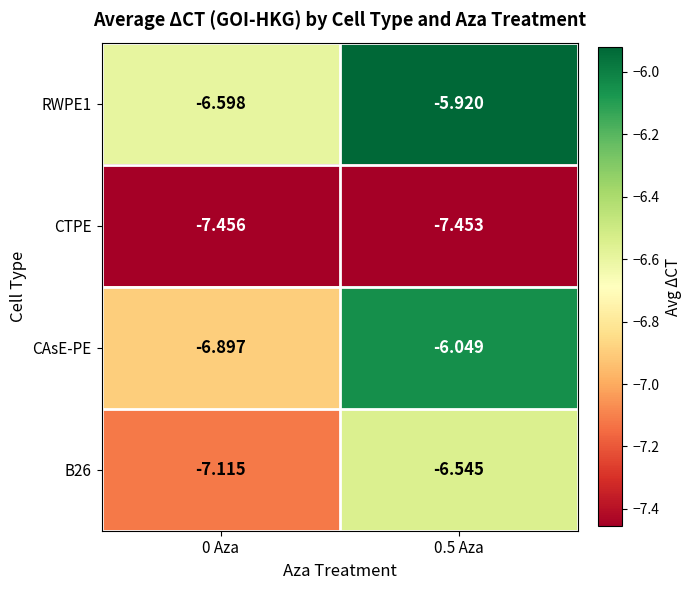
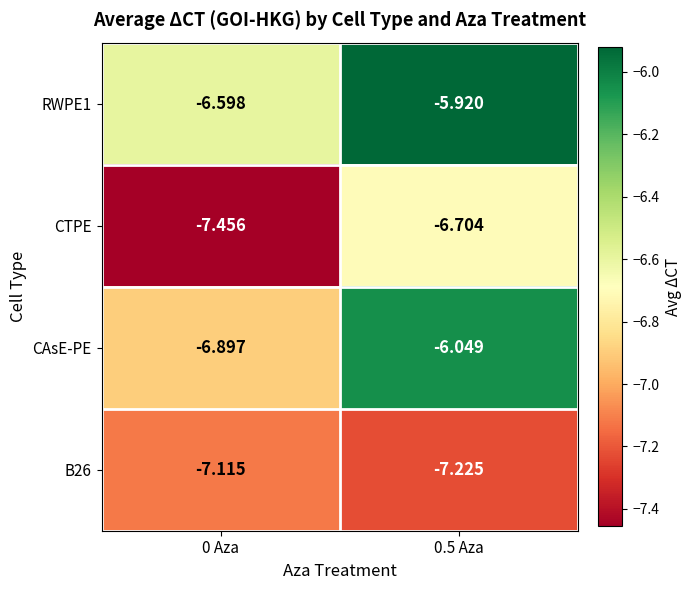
  {
    "RWPE1": {
      "0 Aza": -6.598,
      "0.5 Aza": -5.920
    },
    "CTPE": {
      "0 Aza": -7.456,
-     "0.5 Aza": -7.453
+     "0.5 Aza": -6.704
    },
    "CAsE-PE": {
      "0 Aza": -6.897,
      "0.5 Aza": -6.049
    },
    "B26": {
      "0 Aza": -7.115,
-     "0.5 Aza": -6.545
+     "0.5 Aza": -7.225
    }
  }
